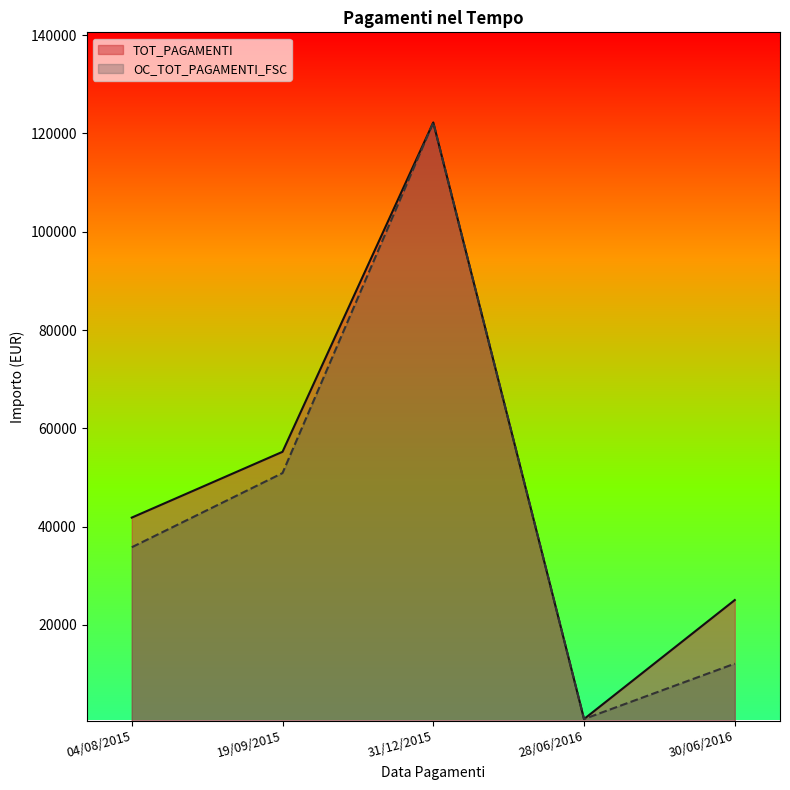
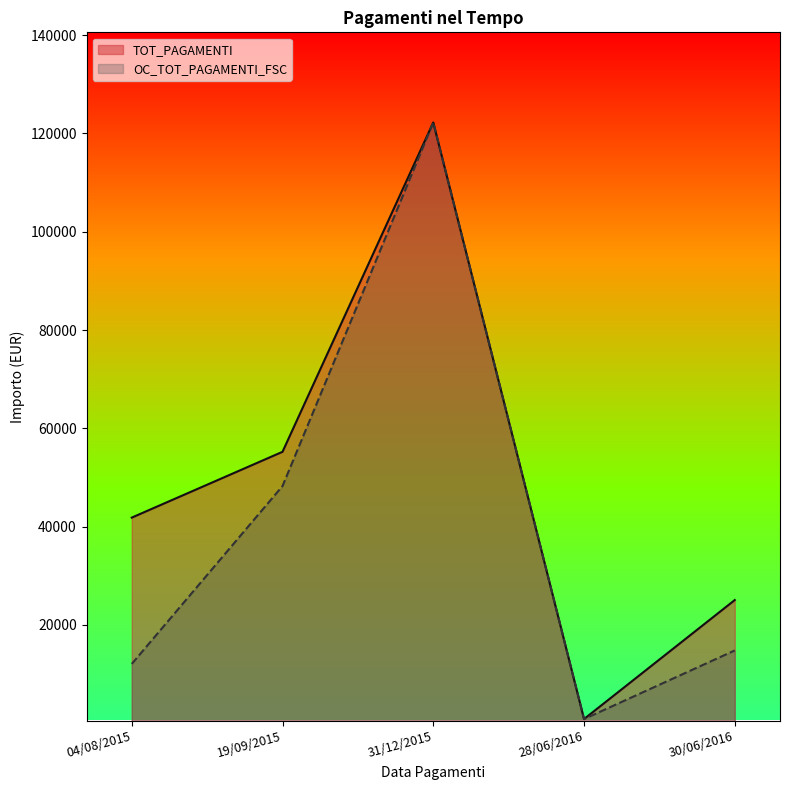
  {
    "TOT_PAGAMENTI": {
      "04/08/2015": 42000,
      "19/09/2015": 55000,
      "30/06/2016": 25000
    },
    "OC_TOT_PAGAMENTI_FSC": {
-     "04/08/2015": 36000,
-     "19/09/2015": 51000,
-     "30/06/2016": 12000
+     "04/08/2015": 12000,
+     "19/09/2015": 48000,
+     "30/06/2016": 15000
    }
  }
